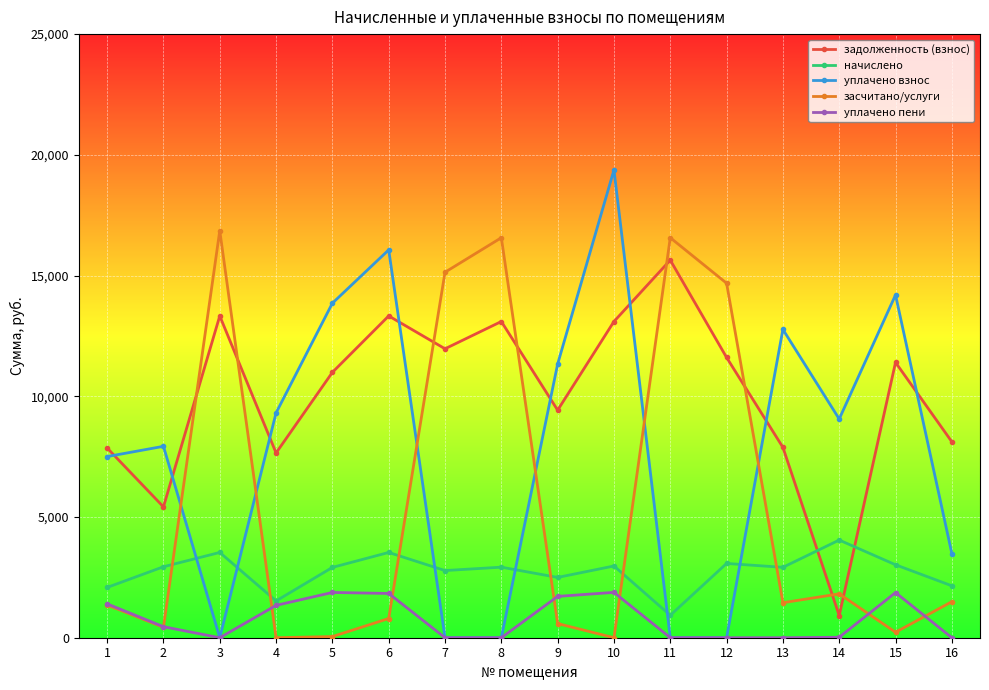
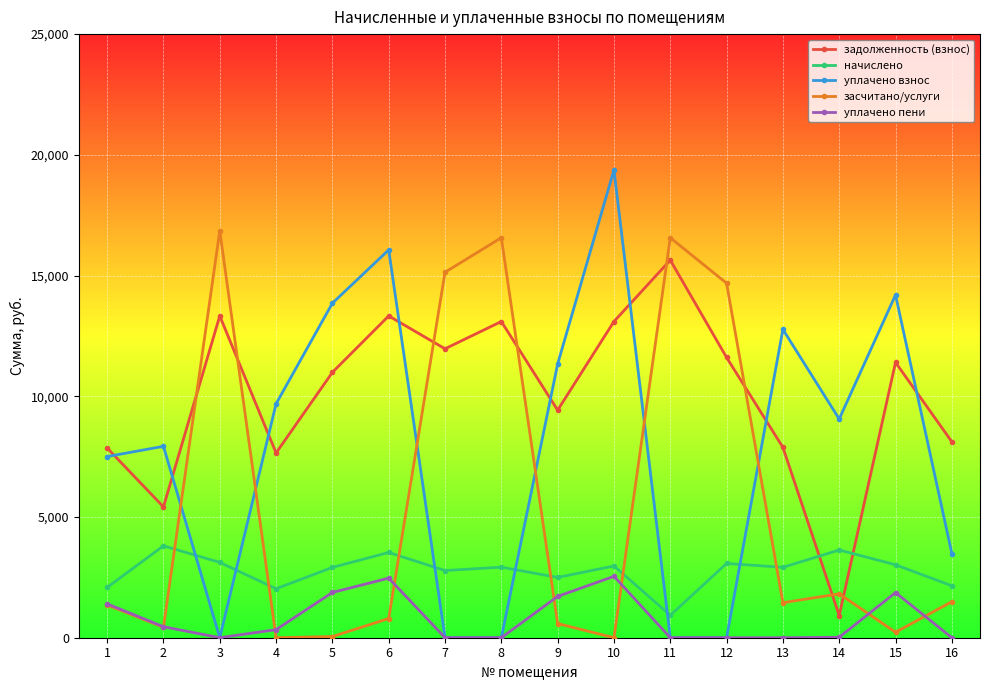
  {
    "начислено": {
      "1": "2,100",
-     "2": "2,900",
-     "3": "3,500",
-     "4": "1,500",
+     "2": "3,800",
+     "3": "3,100",
+     "4": "2,000",
      "5": "2,900",
      "6": "3,500",
      "7": "2,800",
      "8": "2,900",
      "9": "2,500",
      "10": "3,000",
      "11": "900",
      "12": "3,100",
      "13": "2,900",
-     "14": "4,000",
+     "14": "3,600",
      "15": "3,000",
      "16": "2,200"
    },
    "уплачено взнос": {
      "1": "7,500",
      "2": "7,900",
-     "4": "9,300",
+     "4": "9,700",
      "5": "13,900",
      "6": "16,100",
      "9": "11,300",
      "10": "19,400",
      "13": "12,800",
      "14": "9,100",
      "15": "14,200",
      "16": "3,500"
    },
    "уплачено пени": {
-     "4": "1,300",
+     "4": "300",
      "5": "1,900",
-     "6": "1,800",
+     "6": "2,500",
      "9": "1,700",
-     "10": "1,900",
+     "10": "2,500",
      "13": "0",
      "14": "0",
      "15": "1,900",
      "16": "0"
    }
  }
